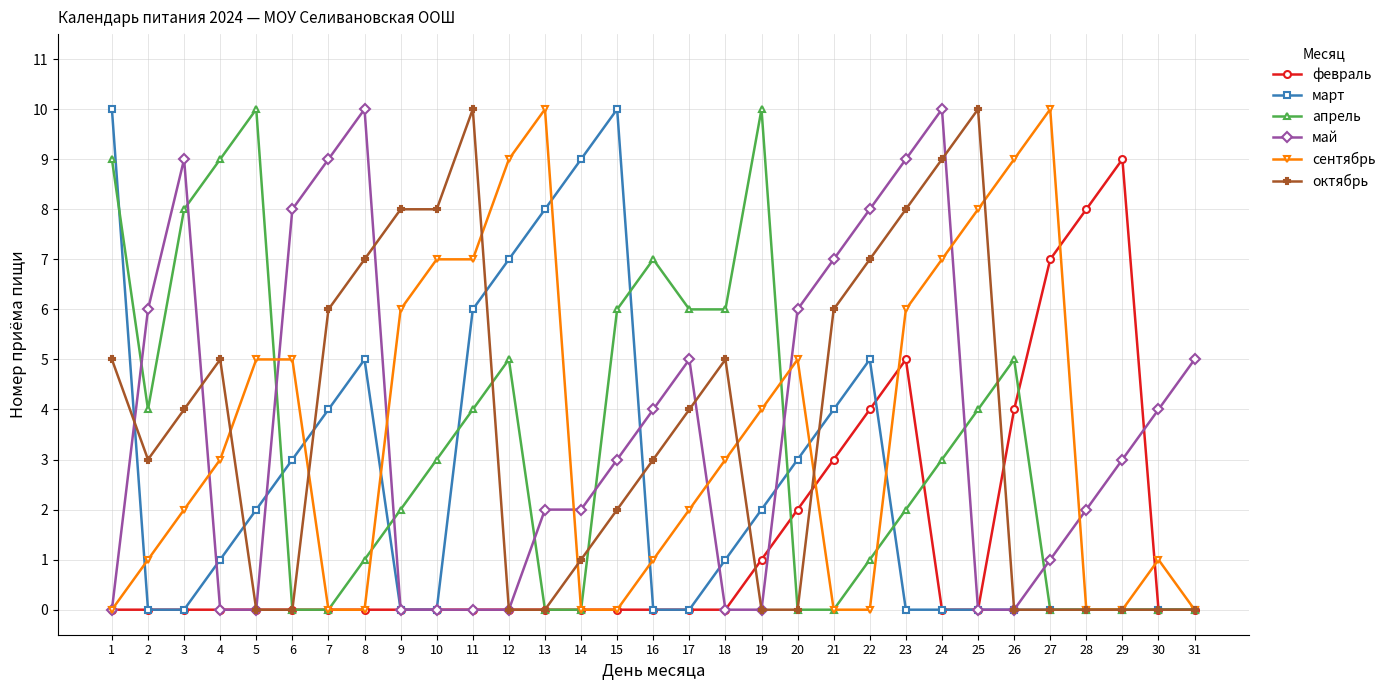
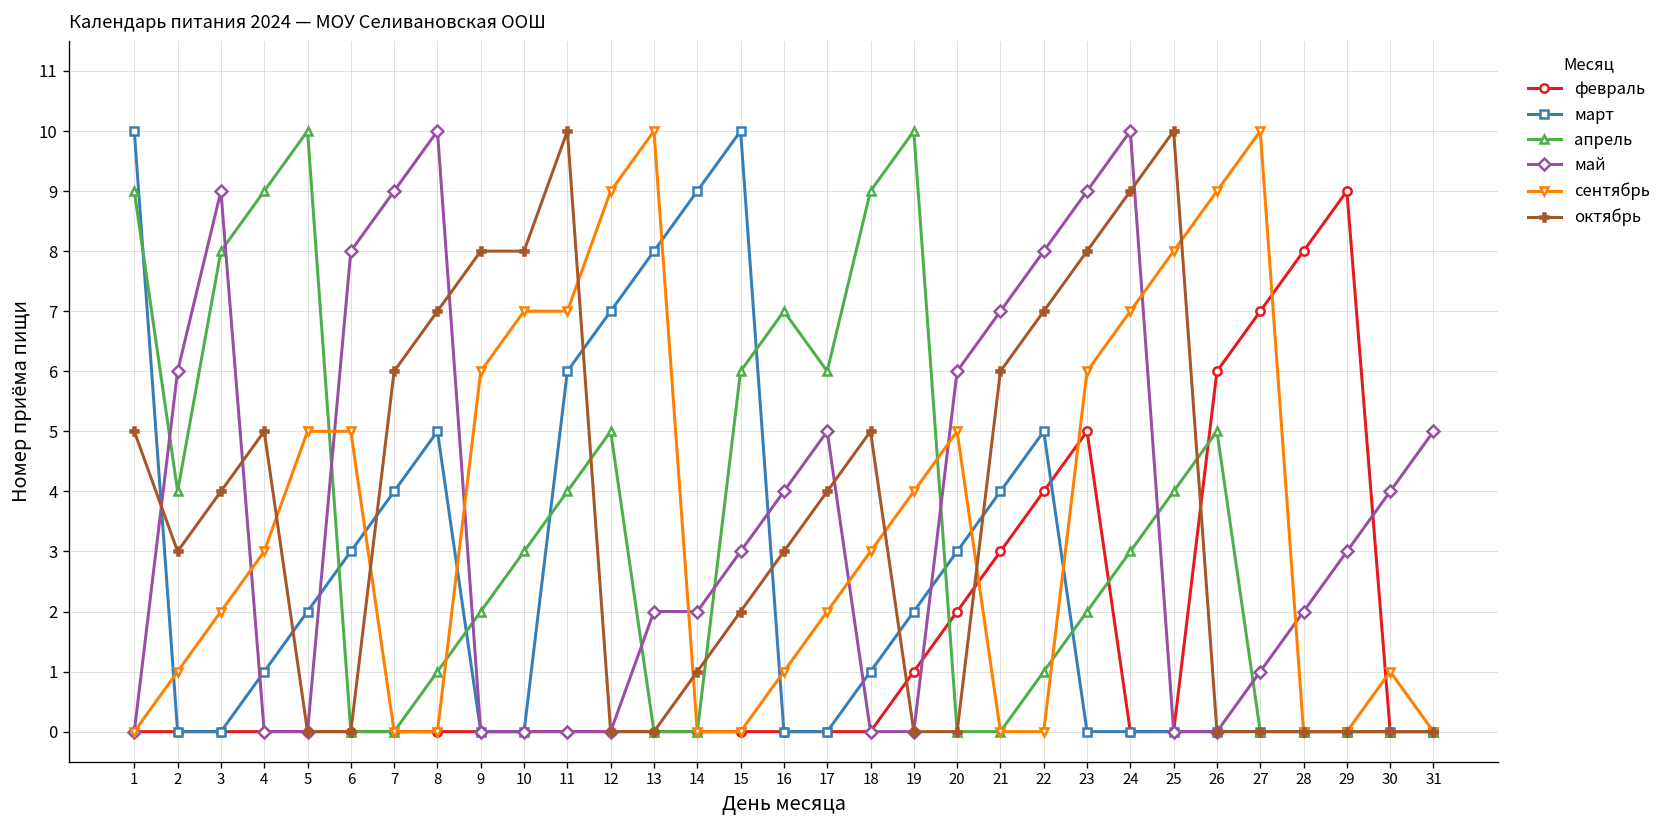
  {
    "февраль": {
      "19": 1,
      "20": 2,
      "21": 3,
      "22": 4,
      "23": 5,
-     "26": 4,
+     "26": 6,
      "27": 7,
      "28": 8,
      "29": 9
    },
    "март": {
      "1": 10,
      "4": 1,
      "5": 2,
      "6": 3,
      "7": 4,
      "8": 5,
      "11": 6,
      "12": 7,
      "13": 8,
      "14": 9,
      "15": 10,
      "18": 1,
      "19": 2,
      "20": 3,
      "21": 4,
      "22": 5,
      "23": 0
    },
    "апрель": {
      "1": 9,
      "2": 4,
      "3": 8,
      "4": 9,
      "5": 10,
      "8": 1,
      "9": 2,
      "10": 3,
      "11": 4,
      "12": 5,
      "15": 6,
      "16": 7,
      "17": 6,
-     "18": 6,
+     "18": 9,
      "19": 10,
      "22": 1,
      "23": 2,
      "24": 3,
      "25": 4,
      "26": 5
    },
    "май": {
      "2": 6,
      "3": 9,
      "6": 8,
      "7": 9,
      "8": 10,
      "13": 2,
      "14": 2,
      "15": 3,
      "16": 4,
      "17": 5,
      "20": 6,
      "21": 7,
      "22": 8,
      "23": 9,
      "24": 10,
      "27": 1,
      "28": 2,
      "29": 3,
      "30": 4,
      "31": 5
    },
    "сентябрь": {
      "2": 1,
      "3": 2,
      "4": 3,
      "5": 5,
      "6": 5,
      "9": 6,
      "10": 7,
      "11": 7,
      "12": 9,
      "13": 10,
      "16": 1,
      "17": 2,
      "18": 3,
      "19": 4,
      "20": 5,
      "22": 0,
      "23": 6,
      "24": 7,
      "25": 8,
      "26": 9,
      "27": 10,
      "30": 1
    },
    "октябрь": {
      "1": 5,
      "2": 3,
      "3": 4,
      "4": 5,
      "7": 6,
      "8": 7,
      "9": 8,
      "10": 8,
      "11": 10,
      "14": 1,
      "15": 2,
      "16": 3,
      "17": 4,
      "18": 5,
      "21": 6,
      "22": 7,
      "23": 8,
      "24": 9,
      "25": 10
    }
  }
